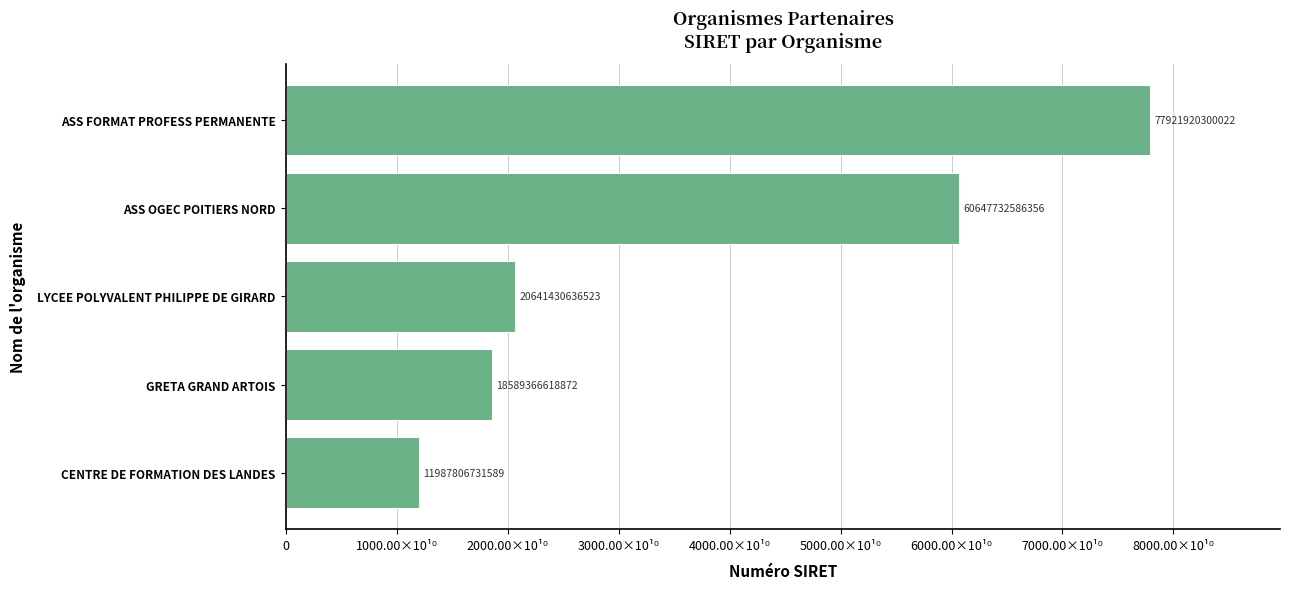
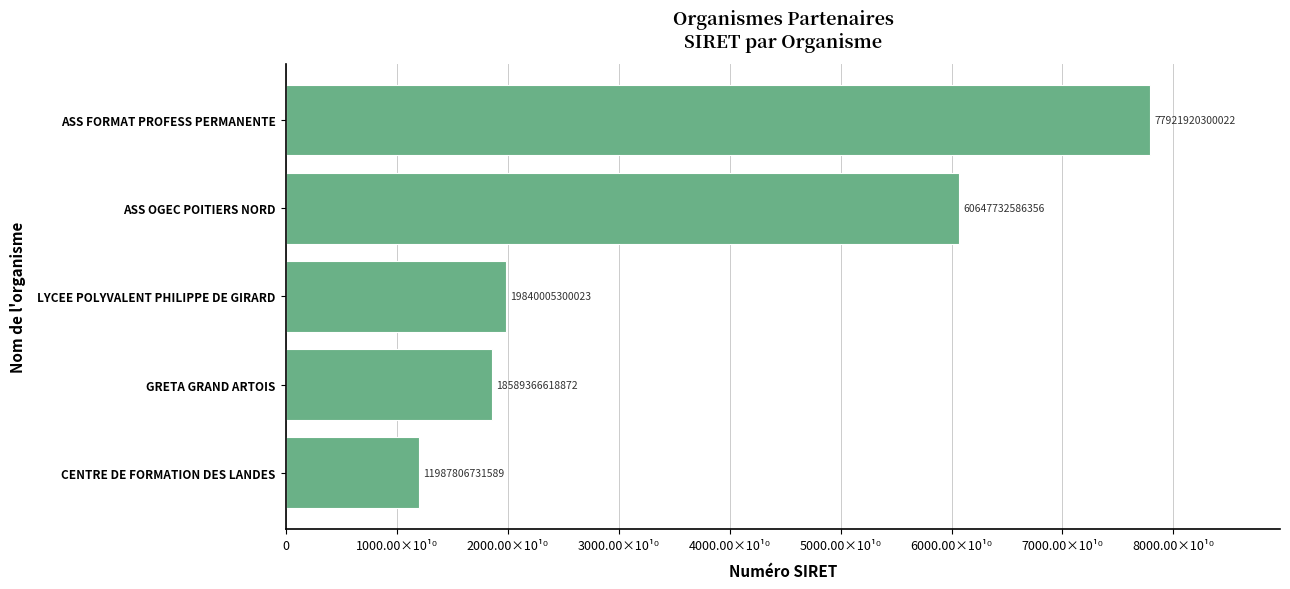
  {
    "ASS FORMAT PROFESS PERMANENTE": 77921920300022,
    "ASS OGEC POITIERS NORD": 60647732586356,
-   "LYCEE POLYVALENT PHILIPPE DE GIRARD": 20641430636523,
+   "LYCEE POLYVALENT PHILIPPE DE GIRARD": 19840005300023,
    "GRETA GRAND ARTOIS": 18589366618872,
    "CENTRE DE FORMATION DES LANDES": 11987806731589
  }
